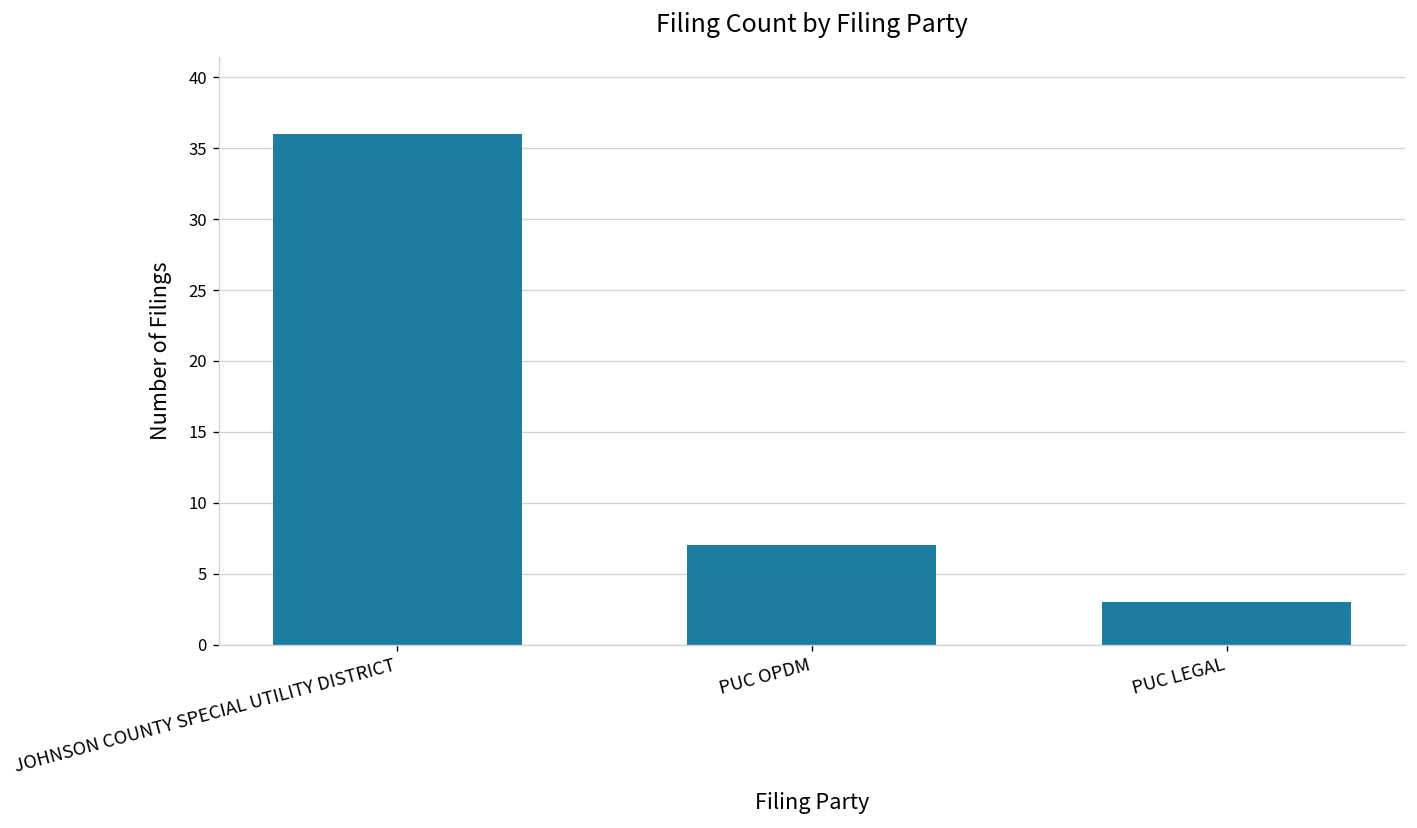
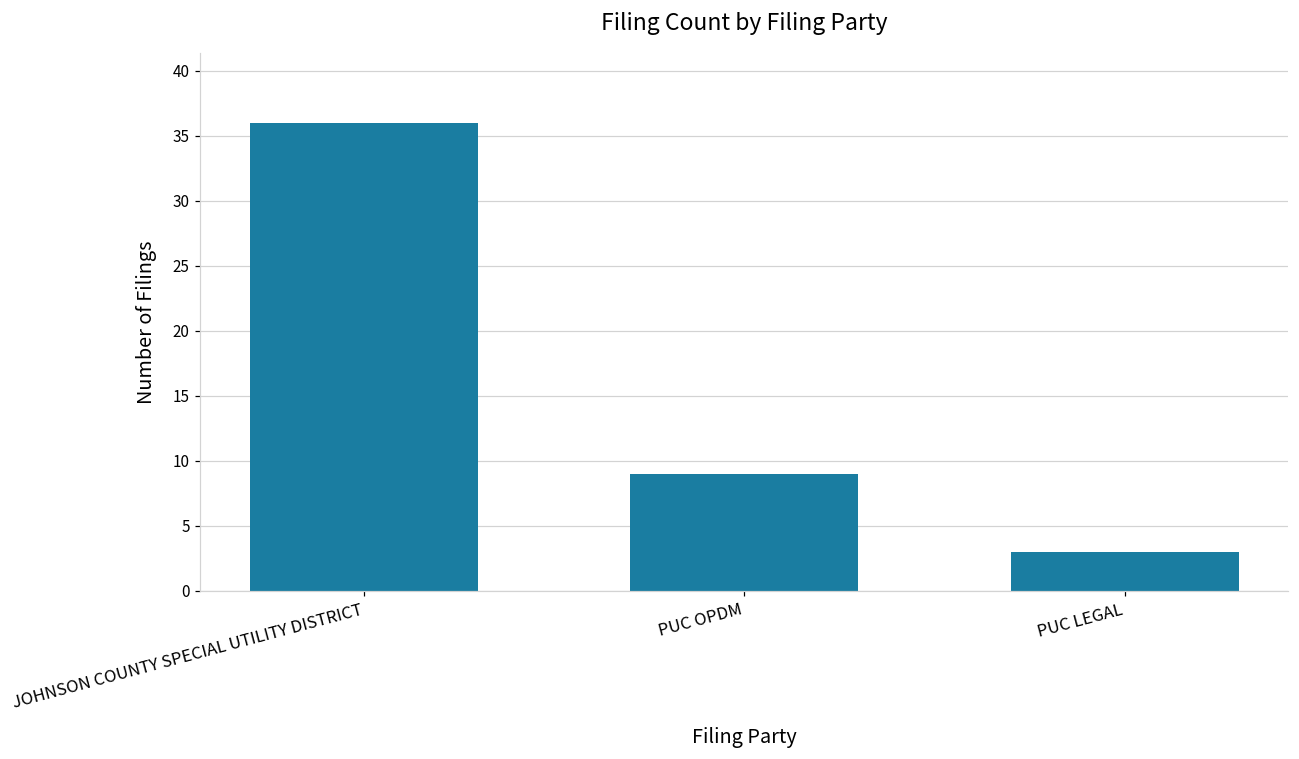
  {
    "JOHNSON COUNTY SPECIAL UTILITY DISTRICT": 36,
-   "PUC OPDM": 7,
+   "PUC OPDM": 9,
    "PUC LEGAL": 3
  }
